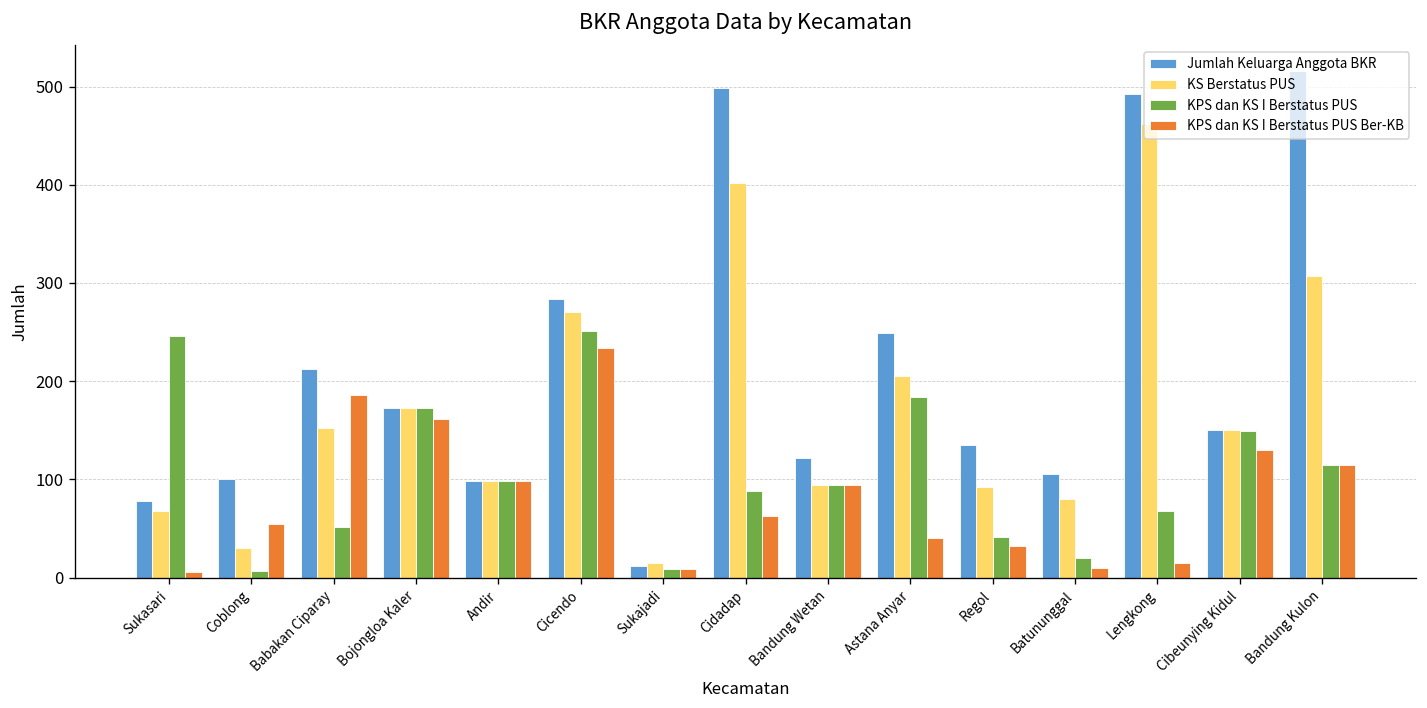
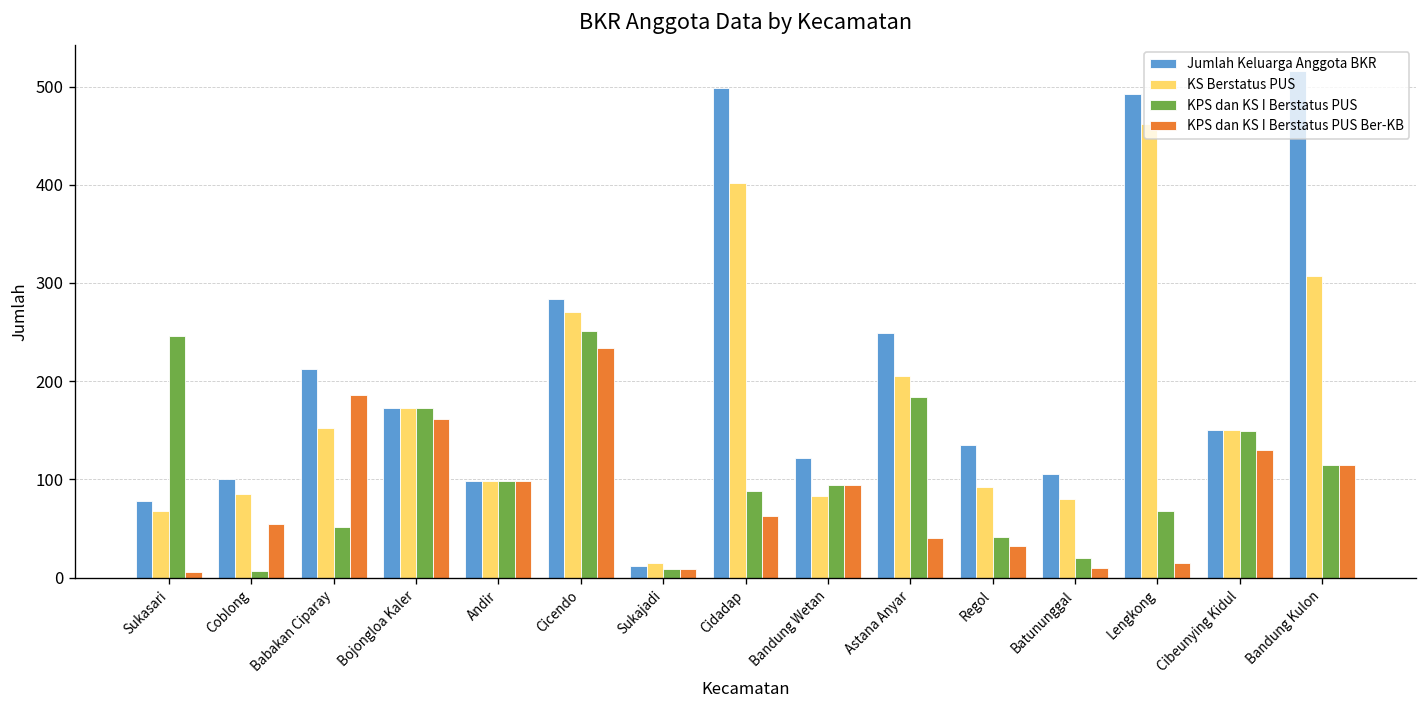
  {
    "Jumlah Keluarga Anggota BKR": {
      "Sukasari": 80,
      "Coblong": 100,
      "Babakan Ciparay": 210,
      "Bojongloa Kaler": 170,
      "Andir": 100,
      "Cicendo": 280,
      "Sukajadi": 10,
      "Cidadap": 500,
      "Bandung Wetan": 120,
      "Astana Anyar": 250,
      "Regol": 140,
      "Batununggal": 110,
      "Lengkong": 490,
      "Cibeunying Kidul": 150
    },
    "KS Berstatus PUS": {
      "Sukasari": 70,
-     "Coblong": 30,
+     "Coblong": 90,
      "Babakan Ciparay": 150,
      "Bojongloa Kaler": 170,
      "Andir": 100,
      "Cicendo": 270,
      "Sukajadi": 20,
      "Cidadap": 400,
-     "Bandung Wetan": 90,
+     "Bandung Wetan": 80,
      "Astana Anyar": 210,
      "Regol": 90,
      "Batununggal": 80,
      "Cibeunying Kidul": 150,
      "Bandung Kulon": 310
    },
    "KPS dan KS I Berstatus PUS": {
      "Sukasari": 250,
      "Coblong": 10,
      "Babakan Ciparay": 50,
      "Bojongloa Kaler": 170,
      "Andir": 100,
      "Cicendo": 250,
      "Sukajadi": 10,
      "Cidadap": 90,
      "Bandung Wetan": 90,
      "Astana Anyar": 180,
      "Regol": 40,
      "Batununggal": 20,
      "Lengkong": 70,
      "Cibeunying Kidul": 150,
      "Bandung Kulon": 120
    },
    "KPS dan KS I Berstatus PUS Ber-KB": {
      "Sukasari": 10,
      "Coblong": 60,
      "Babakan Ciparay": 190,
      "Bojongloa Kaler": 160,
      "Andir": 100,
      "Cicendo": 230,
      "Sukajadi": 10,
      "Cidadap": 60,
      "Bandung Wetan": 90,
      "Astana Anyar": 40,
      "Regol": 30,
      "Batununggal": 10,
      "Lengkong": 20,
      "Cibeunying Kidul": 130,
      "Bandung Kulon": 120
    }
  }
